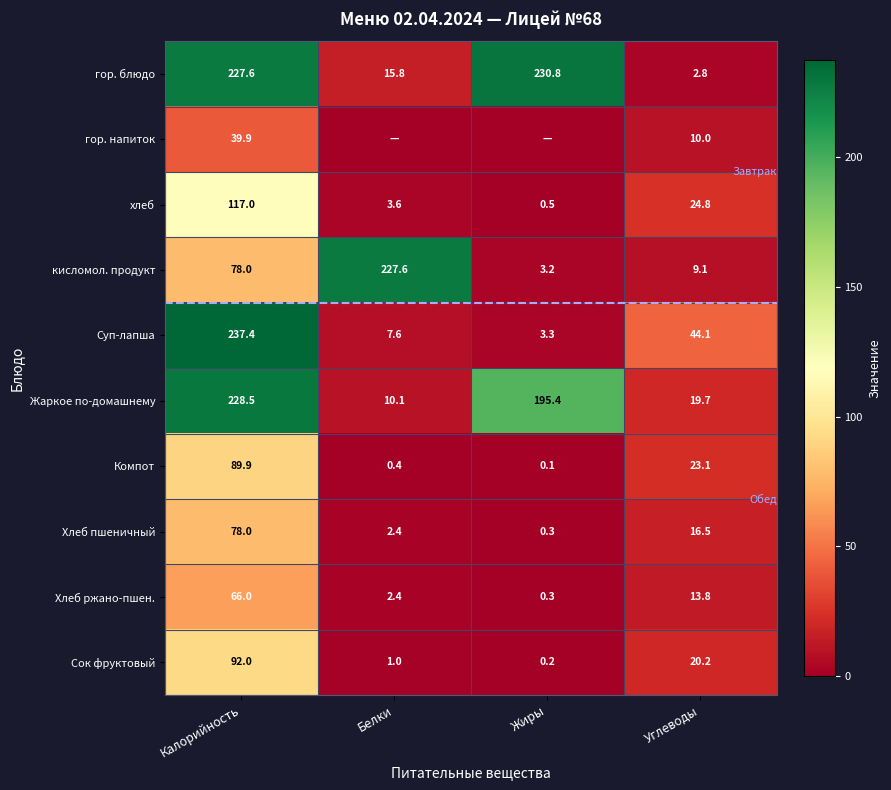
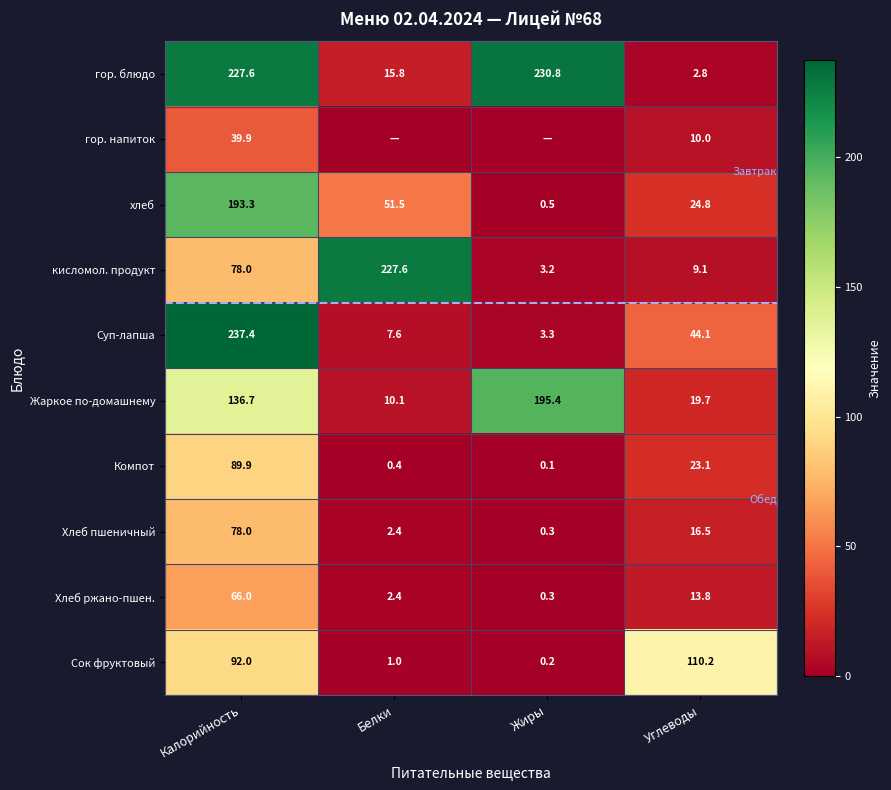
  {
    "гор. блюдо": {
      "Калорийность": 227.6,
      "Белки": 15.8,
      "Жиры": 230.8,
      "Углеводы": 2.8
    },
    "гор. напиток": {
      "Калорийность": 39.9
    },
    "хлеб": {
-     "Калорийность": 117.0,
-     "Белки": 3.6,
+     "Калорийность": 193.3,
+     "Белки": 51.5,
      "Жиры": 0.5
    },
    "кисломол. продукт": {
      "Калорийность": 78.0,
      "Белки": 227.6,
      "Жиры": 3.2,
      "Углеводы": 9.1
    },
    "Суп-лапша": {
      "Калорийность": 237.4,
      "Белки": 7.6,
      "Жиры": 3.3,
      "Углеводы": 44.1
    },
    "Жаркое по-домашнему": {
-     "Калорийность": 228.5,
+     "Калорийность": 136.7,
      "Белки": 10.1,
      "Жиры": 195.4,
      "Углеводы": 19.7
    },
    "Компот": {
      "Калорийность": 89.9,
      "Белки": 0.4,
      "Жиры": 0.1
    },
    "Хлеб пшеничный": {
      "Калорийность": 78.0,
      "Белки": 2.4,
      "Жиры": 0.3
    },
    "Хлеб ржано-пшен.": {
      "Калорийность": 66.0,
      "Белки": 2.4,
      "Жиры": 0.3,
      "Углеводы": 13.8
    },
    "Сок фруктовый": {
      "Калорийность": 92.0,
      "Белки": 1.0,
      "Жиры": 0.2,
-     "Углеводы": 20.2
+     "Углеводы": 110.2
    }
  }
